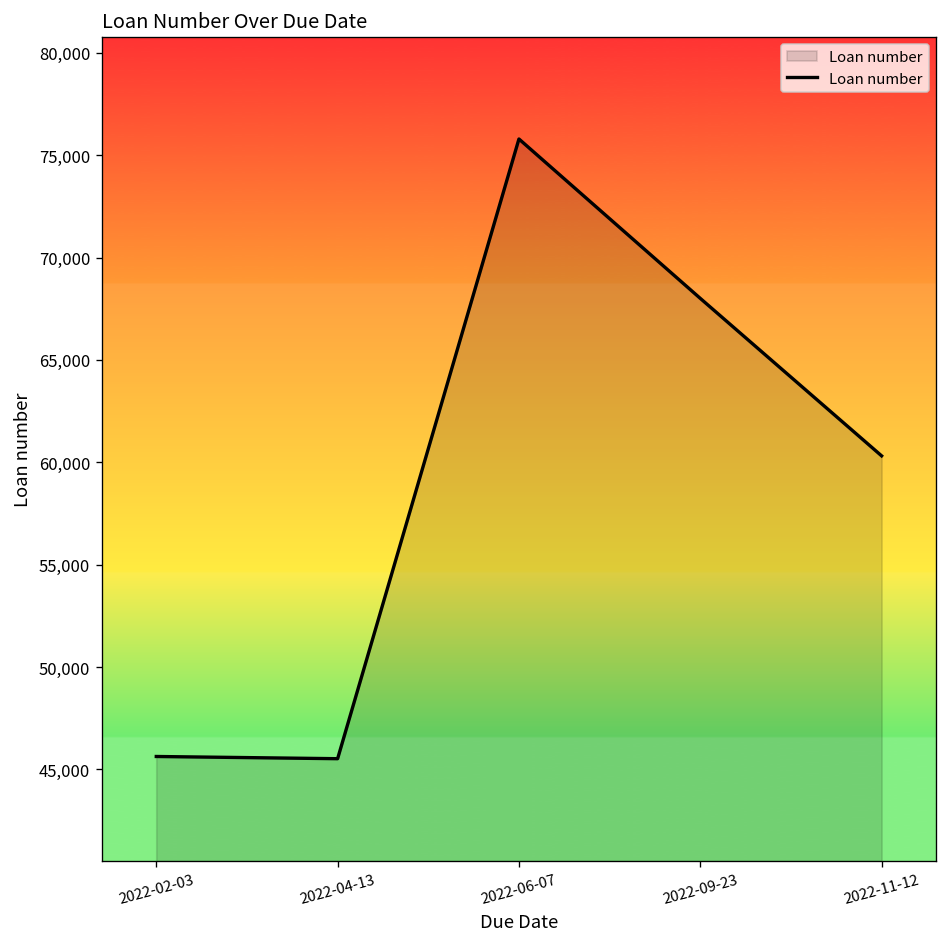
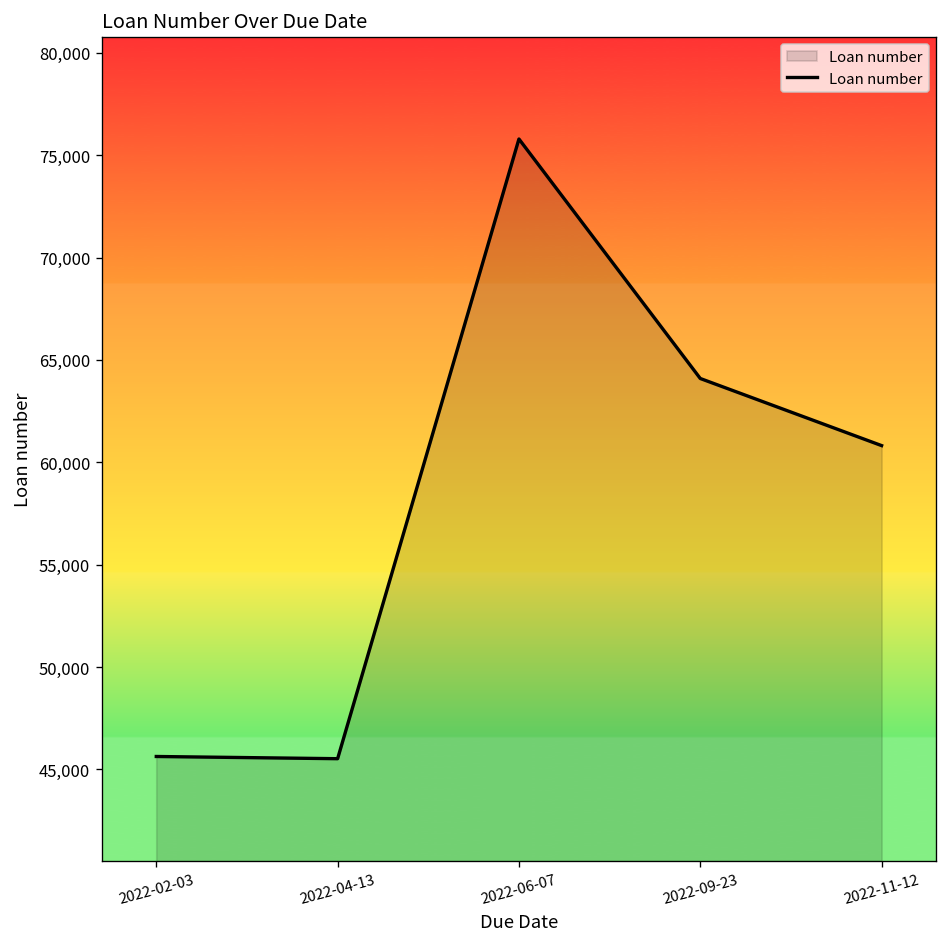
  {
    "2022-02-03": "45,600",
    "2022-04-13": "45,500",
    "2022-06-07": "75,800",
-   "2022-09-23": "68,000",
-   "2022-11-12": "60,300"
+   "2022-09-23": "64,100",
+   "2022-11-12": "60,800"
  }
